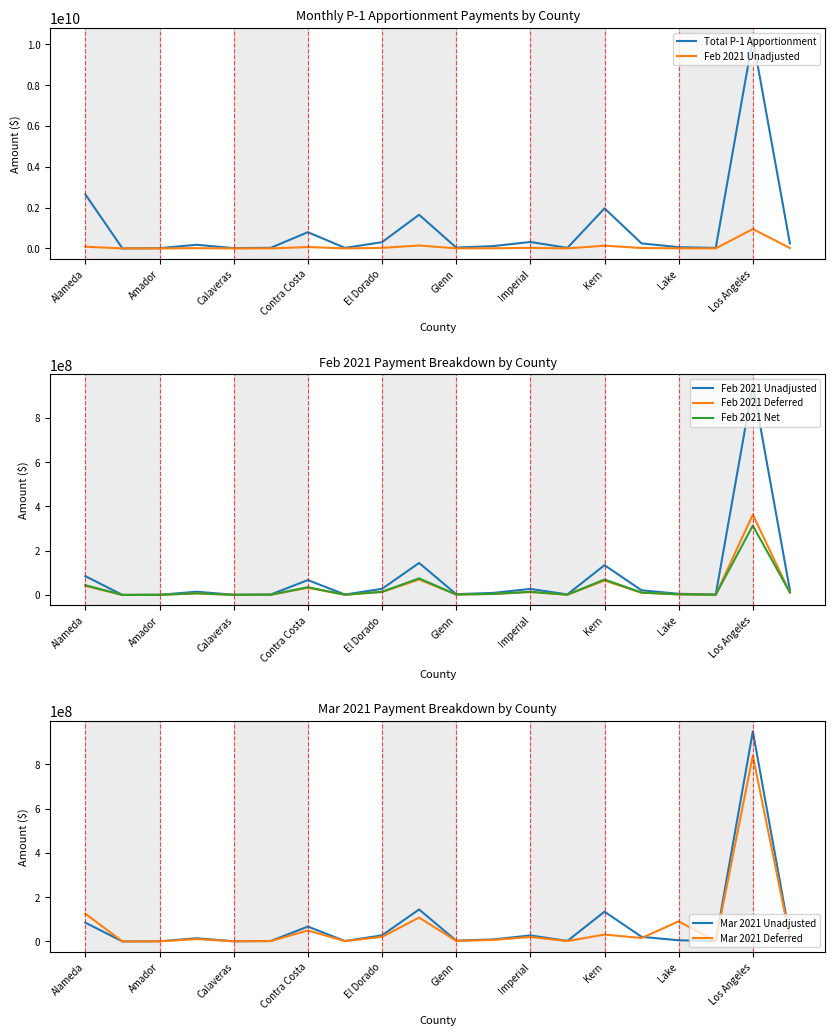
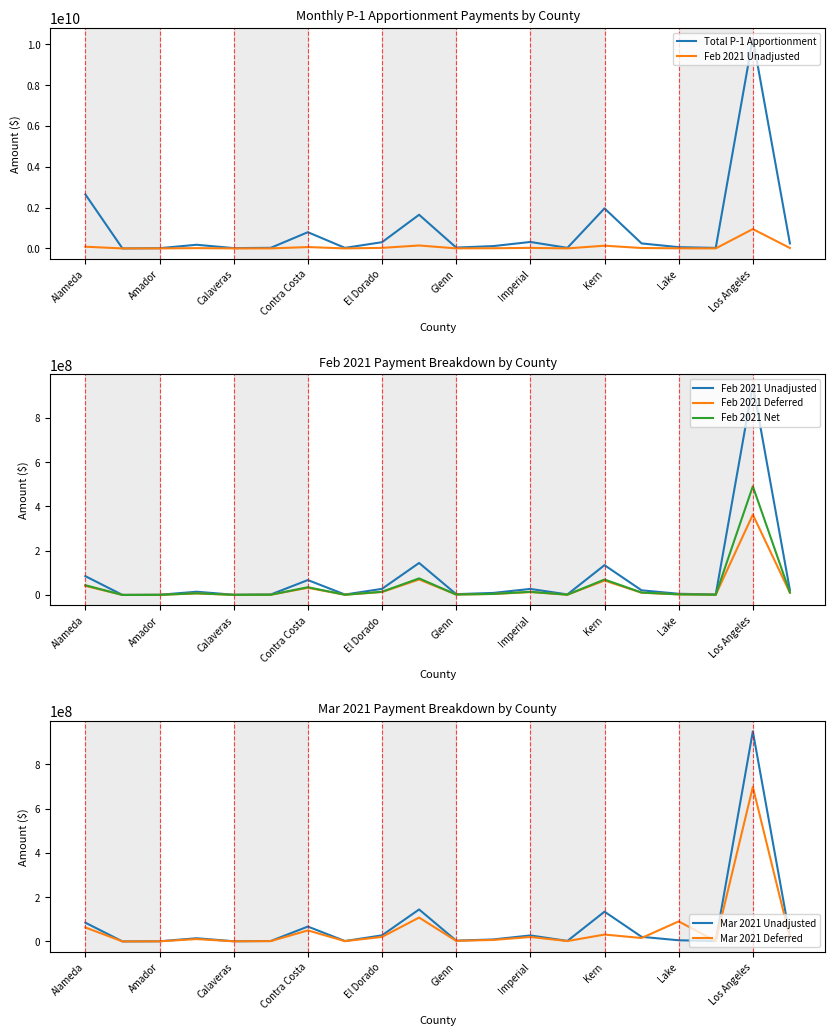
  {
    "Monthly P-1 Apportionment Payments by County": {
      "Total P-1 Apportionment": {
        "Alameda": 2600000000,
        "Contra Costa": 800000000,
        "El Dorado": 300000000,
        "Imperial": 300000000,
        "Kern": 2000000000
      }
    },
    "Feb 2021 Payment Breakdown by County": {
      "Feb 2021 Unadjusted": {
        "Alameda": 80000000,
        "Contra Costa": 70000000,
        "El Dorado": 30000000,
        "Imperial": 30000000,
        "Kern": 130000000
      },
      "Feb 2021 Deferred": {
        "Los Angeles": 360000000
      },
      "Feb 2021 Net": {
-       "Los Angeles": 310000000
+       "Los Angeles": 490000000
      }
    },
    "Mar 2021 Payment Breakdown by County": {
      "Mar 2021 Unadjusted": {
        "Alameda": 80000000,
        "Contra Costa": 70000000,
        "Kern": 130000000,
        "Lake": 10000000,
        "Los Angeles": 950000000
      },
      "Mar 2021 Deferred": {
-       "Alameda": 130000000,
+       "Alameda": 60000000,
        "Contra Costa": 50000000,
        "Kern": 30000000,
        "Lake": 90000000,
-       "Los Angeles": 840000000
+       "Los Angeles": 700000000
      }
    }
  }
